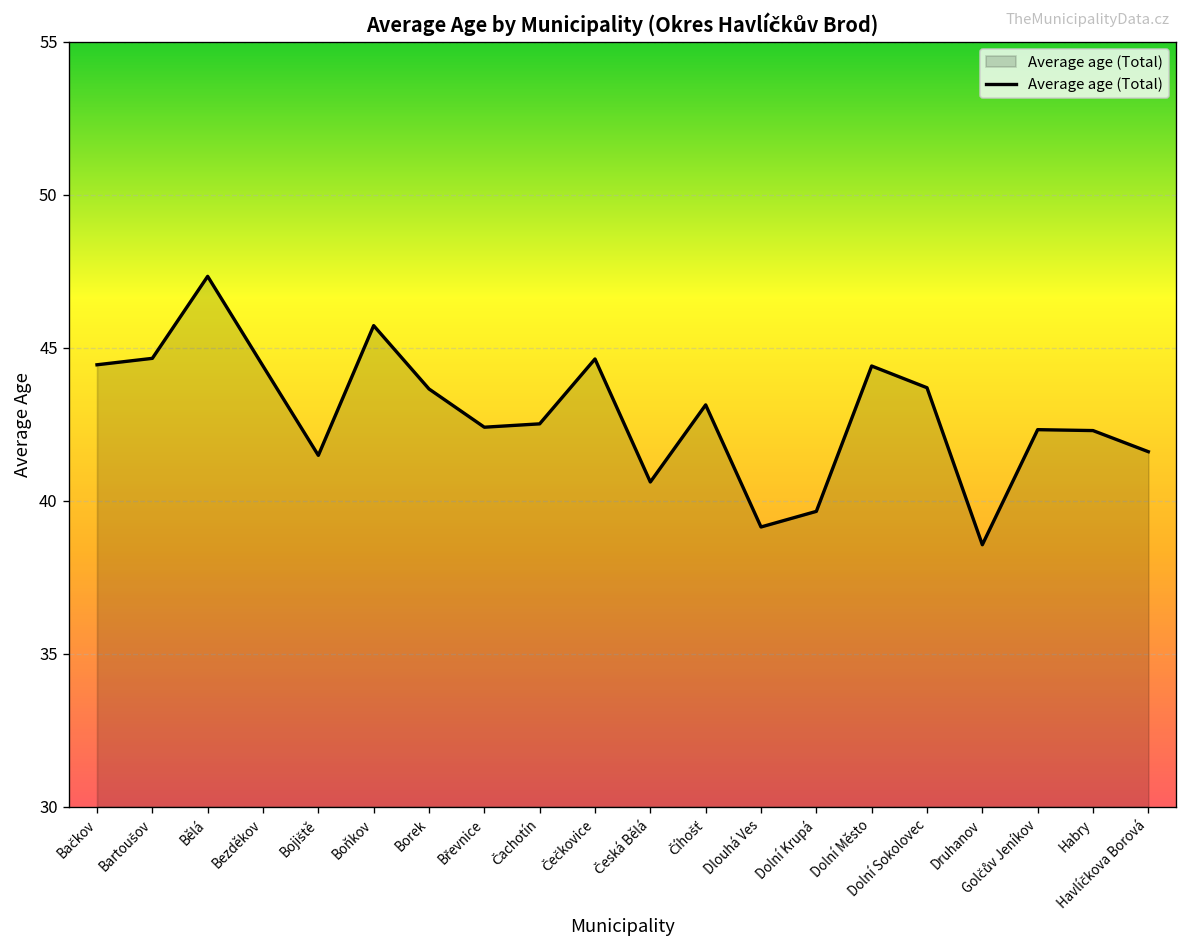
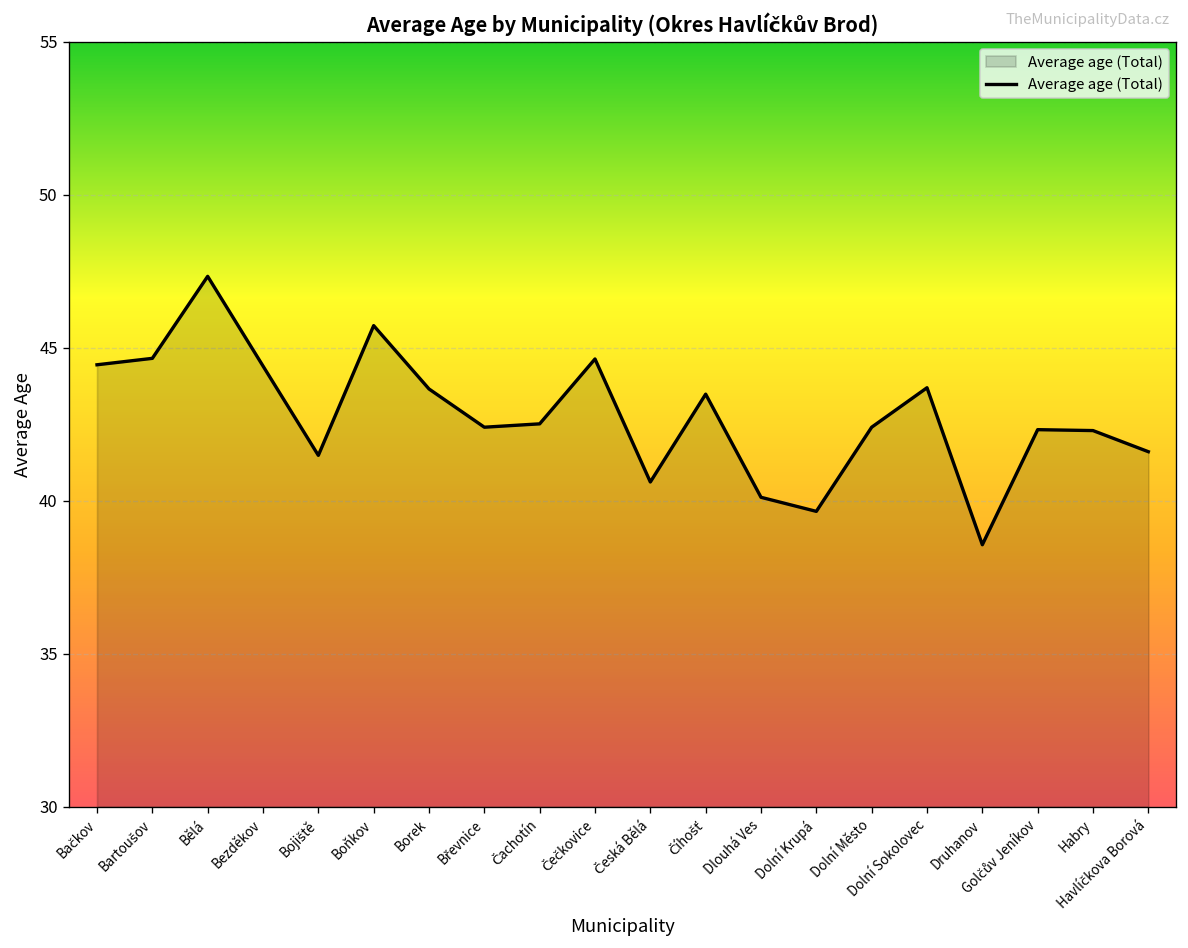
  {
    "Bačkov": 44.4,
    "Bartoušov": 44.7,
    "Bělá": 47.3,
    "Bezděkov": 44.4,
    "Bojiště": 41.5,
    "Boňkov": 45.7,
    "Borek": 43.7,
    "Břevnice": 42.4,
    "Čachotín": 42.5,
    "Čečkovice": 44.6,
    "Česká Bělá": 40.6,
-   "Číhošť": 43.1,
-   "Dlouhá Ves": 39.1,
+   "Číhošť": 43.5,
+   "Dlouhá Ves": 40.1,
    "Dolní Krupá": 39.7,
-   "Dolní Město": 44.4,
+   "Dolní Město": 42.4,
    "Dolní Sokolovec": 43.7,
    "Druhanov": 38.6,
    "Golčův Jeníkov": 42.3,
    "Habry": 42.3,
    "Havlíčkova Borová": 41.6
  }
